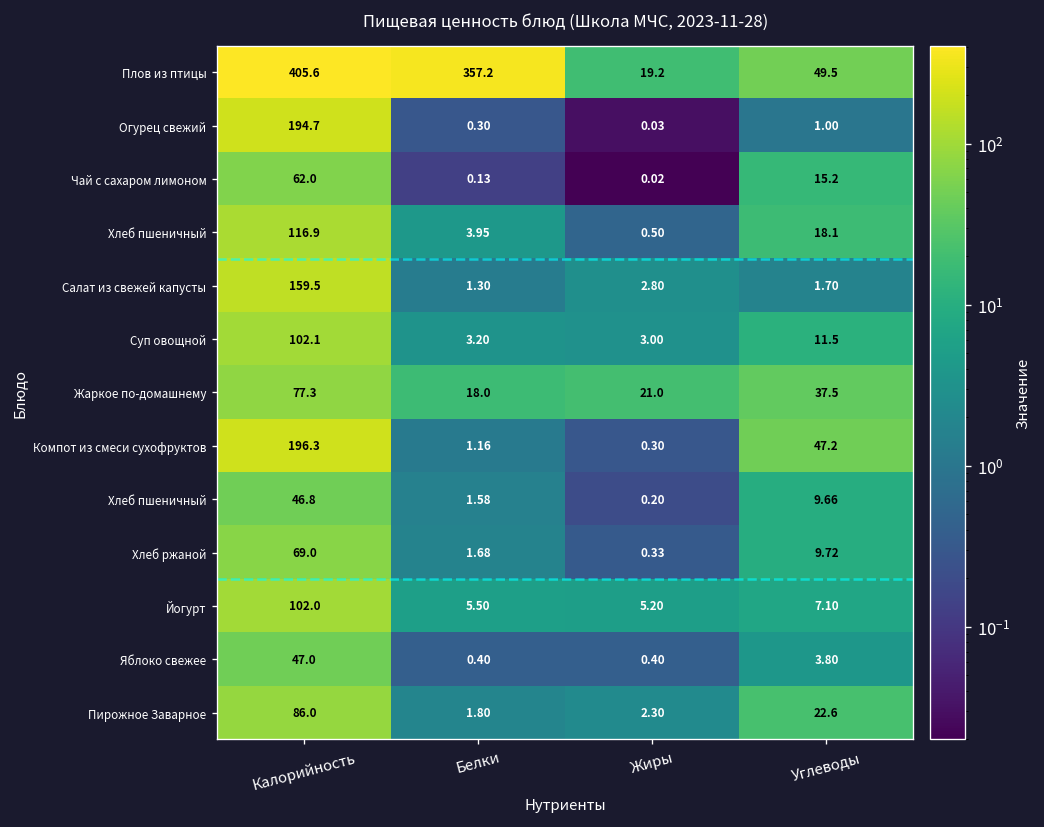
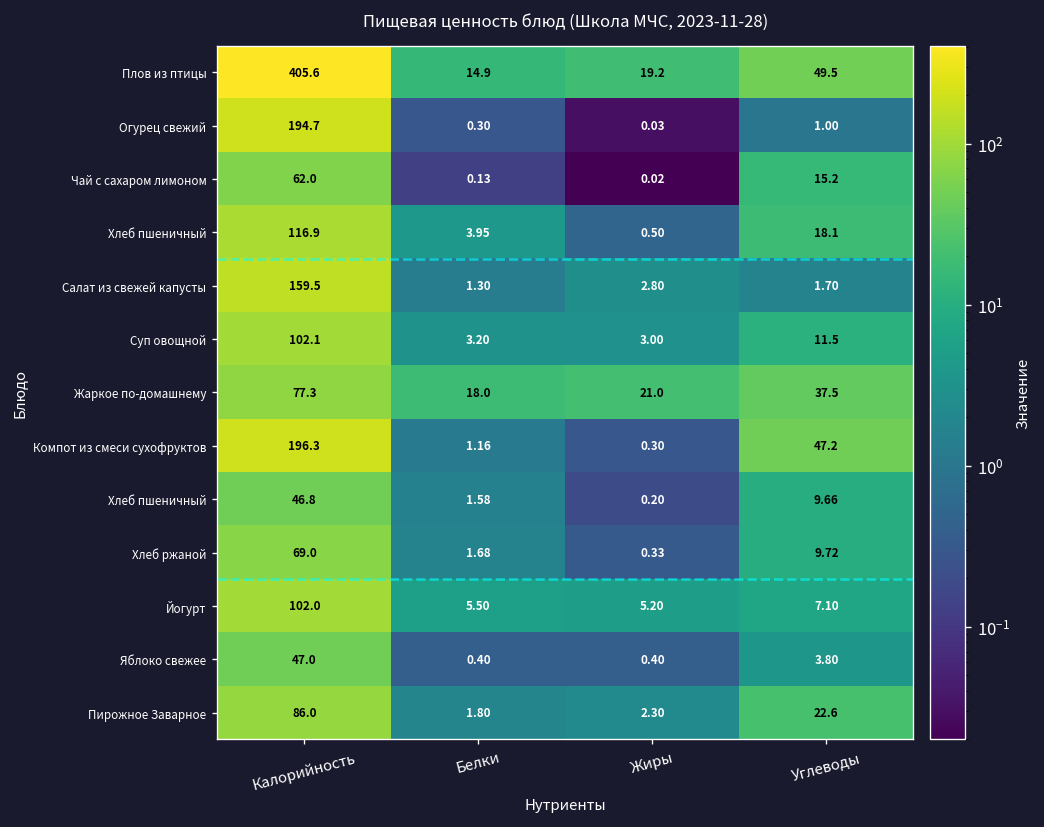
  {
    "Плов из птицы": {
      "Калорийность": 405.6,
-     "Белки": 357.2,
+     "Белки": 14.9,
      "Жиры": 19.2,
      "Углеводы": 49.5
    },
    "Огурец свежий": {
      "Калорийность": 194.7,
      "Белки": 0.30,
      "Жиры": 0.03,
      "Углеводы": 1.00
    },
    "Чай с сахаром лимоном": {
      "Калорийность": 62.0,
      "Белки": 0.13,
      "Жиры": 0.02,
      "Углеводы": 15.2
    },
    "Салат из свежей капусты": {
      "Калорийность": 159.5,
      "Белки": 1.30,
      "Жиры": 2.80,
      "Углеводы": 1.70
    },
    "Суп овощной": {
      "Калорийность": 102.1,
      "Белки": 3.20,
      "Жиры": 3.00,
      "Углеводы": 11.5
    },
    "Жаркое по-домашнему": {
      "Калорийность": 77.3,
      "Белки": 18.0,
      "Жиры": 21.0,
      "Углеводы": 37.5
    },
    "Компот из смеси сухофруктов": {
      "Калорийность": 196.3,
      "Белки": 1.16,
      "Жиры": 0.30,
      "Углеводы": 47.2
    },
    "Хлеб ржаной": {
      "Калорийность": 69.0,
      "Белки": 1.68,
      "Жиры": 0.33,
      "Углеводы": 9.72
    },
    "Йогурт": {
      "Калорийность": 102.0,
      "Белки": 5.50,
      "Жиры": 5.20,
      "Углеводы": 7.10
    },
    "Яблоко свежее": {
      "Калорийность": 47.0,
      "Белки": 0.40,
      "Жиры": 0.40,
      "Углеводы": 3.80
    },
    "Пирожное Заварное": {
      "Калорийность": 86.0,
      "Белки": 1.80,
      "Жиры": 2.30,
      "Углеводы": 22.6
    }
  }
